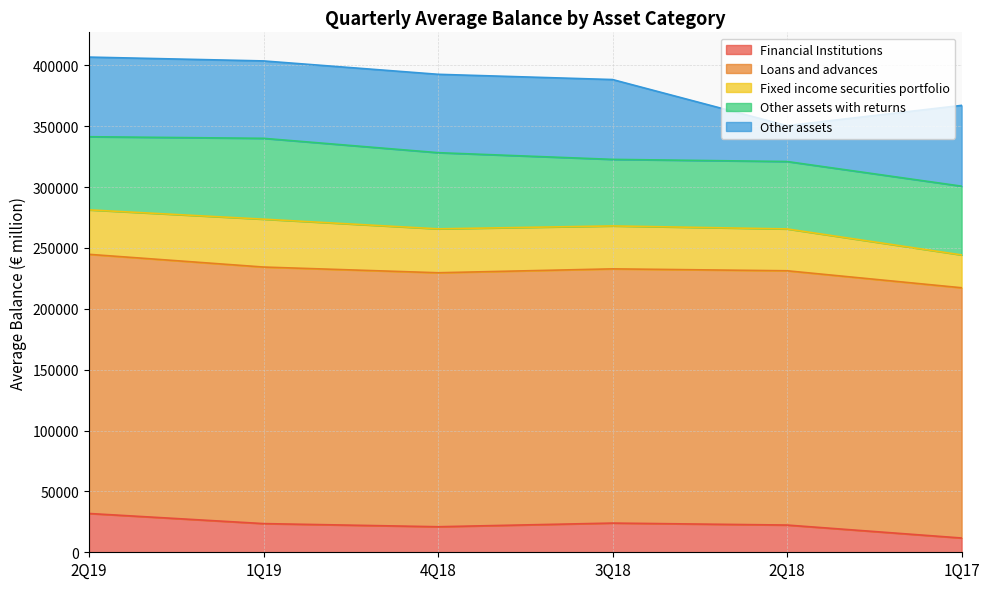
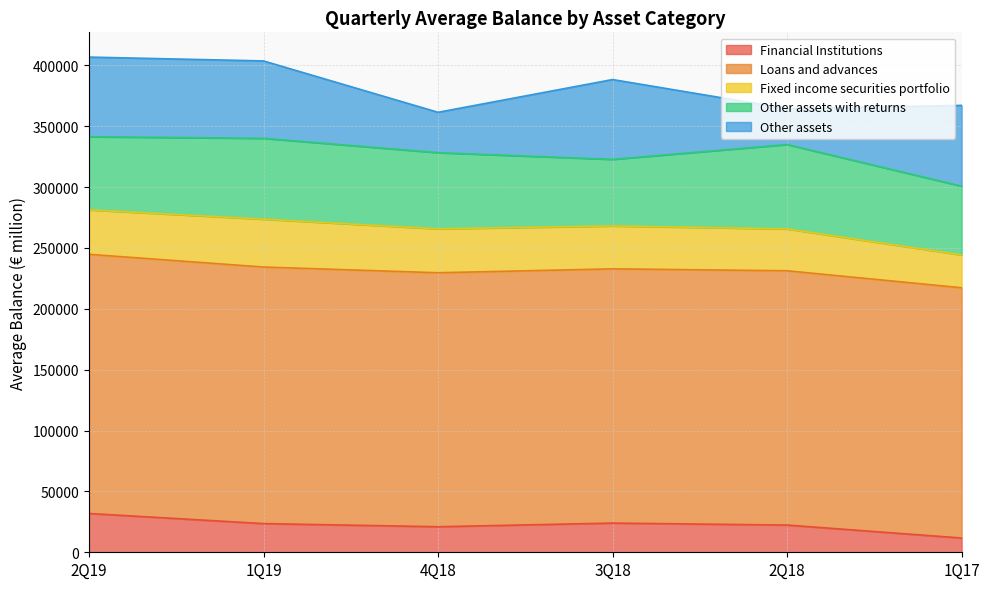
  {
    "Fixed income securities portfolio": {
      "2Q19": 37000,
      "1Q19": 39000,
      "4Q18": 36000,
      "3Q18": 35000,
      "2Q18": 34000,
      "1Q17": 27000
    },
    "Other assets with returns": {
      "2Q19": 60000,
      "1Q19": 66000,
      "4Q18": 63000,
      "3Q18": 55000,
-     "2Q18": 55000,
+     "2Q18": 69000,
      "1Q17": 56000
    },
    "Other assets": {
      "2Q19": 65000,
      "1Q19": 64000,
-     "4Q18": 64000,
+     "4Q18": 33000,
      "3Q18": 66000,
      "1Q17": 66000
    }
  }
